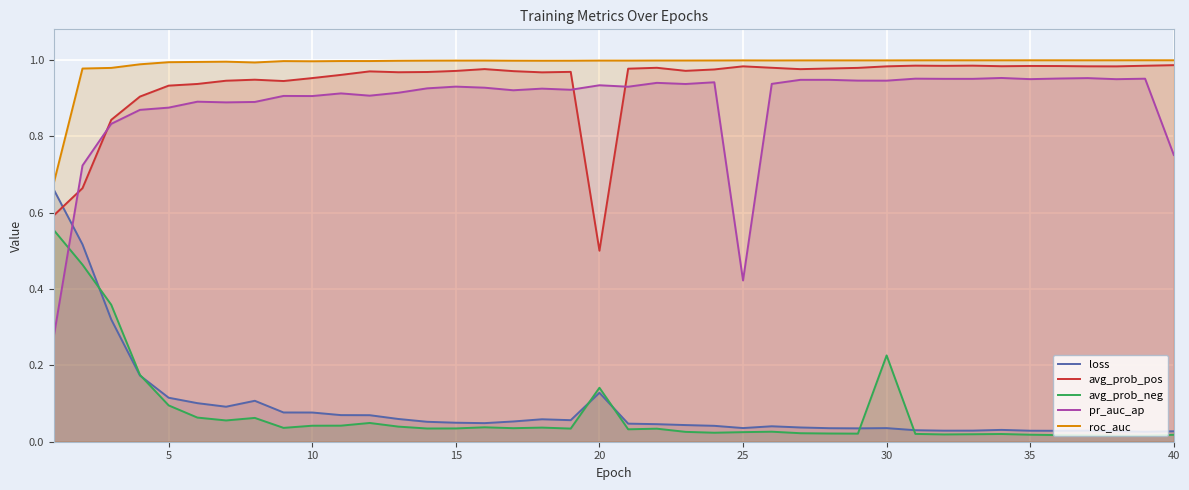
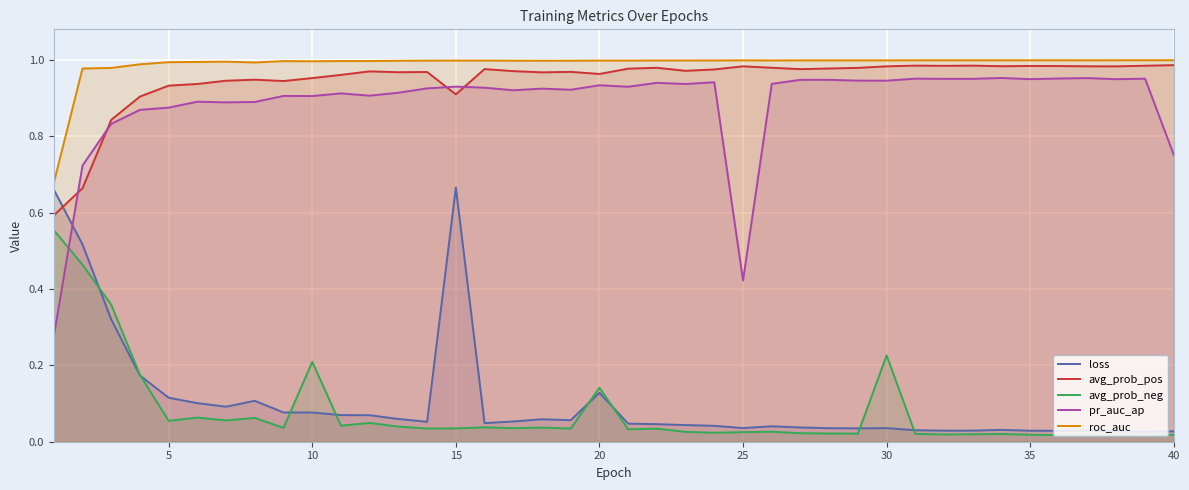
  {
    "loss": {
      "5": 0.12,
      "10": 0.08,
-     "15": 0.05,
+     "15": 0.67,
      "20": 0.13,
      "25": 0.04,
      "30": 0.04,
      "35": 0.03,
      "40": 0.03
    },
    "avg_prob_pos": {
      "5": 0.93,
      "10": 0.95,
-     "15": 0.97,
-     "20": 0.50,
+     "15": 0.91,
+     "20": 0.96,
      "25": 0.98,
      "30": 0.98,
      "35": 0.98,
      "40": 0.99
    },
    "avg_prob_neg": {
-     "5": 0.10,
-     "10": 0.04,
+     "5": 0.05,
+     "10": 0.21,
      "15": 0.03,
      "20": 0.14,
      "25": 0.03,
      "30": 0.23,
      "35": 0.02,
      "40": 0.02
    },
    "pr_auc_ap": {
      "5": 0.87,
      "10": 0.91,
      "15": 0.93,
      "20": 0.93,
      "25": 0.42,
      "30": 0.95,
      "35": 0.95,
      "40": 0.75
    },
    "roc_auc": {
      "5": 0.99,
      "10": 1.00,
      "15": 1.00,
      "20": 1.00,
      "25": 1.00,
      "30": 1.00,
      "35": 1.00,
      "40": 1.00
    }
  }
